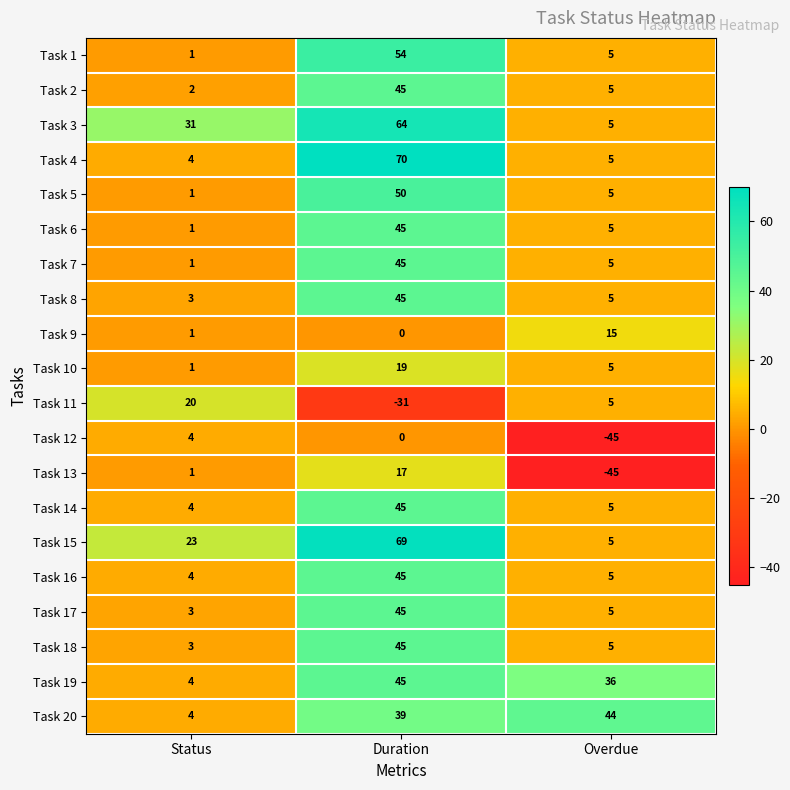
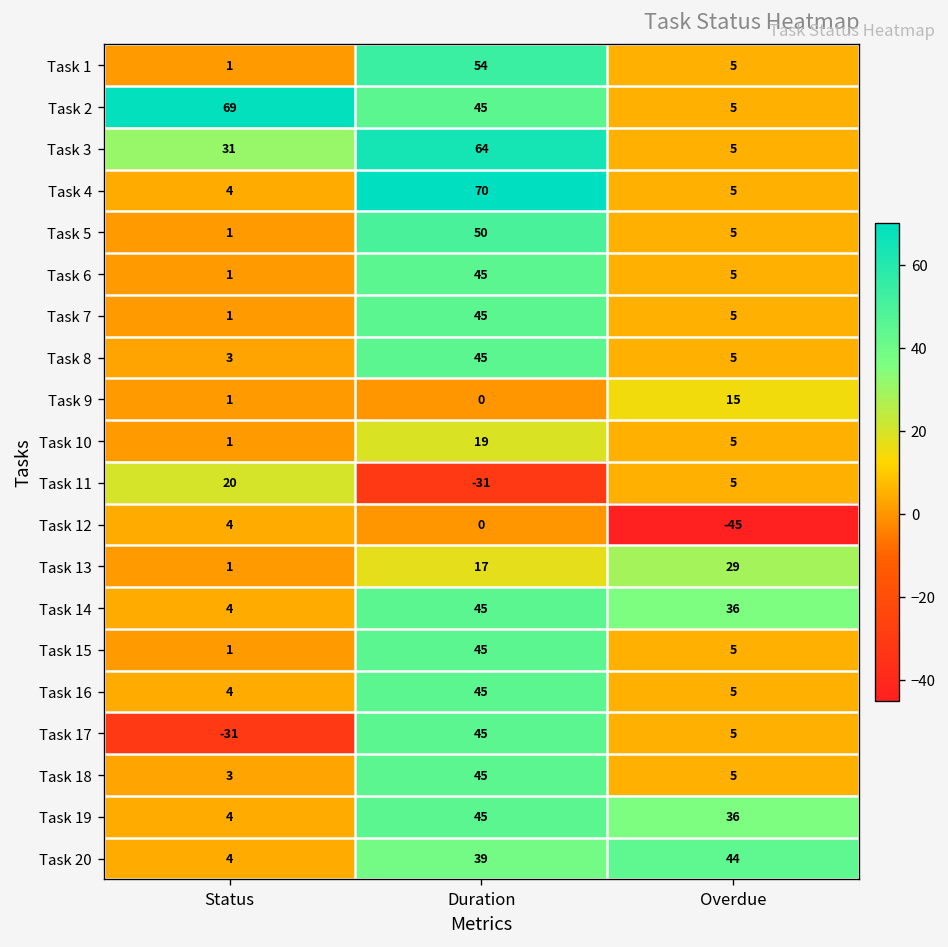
  {
    "Task 1": {
      "Status": 1,
      "Duration": 54,
      "Overdue": 5
    },
    "Task 2": {
-     "Status": 2,
+     "Status": 69,
      "Duration": 45,
      "Overdue": 5
    },
    "Task 3": {
      "Status": 31,
      "Duration": 64,
      "Overdue": 5
    },
    "Task 4": {
      "Status": 4,
      "Duration": 70,
      "Overdue": 5
    },
    "Task 5": {
      "Status": 1,
      "Duration": 50,
      "Overdue": 5
    },
    "Task 6": {
      "Status": 1,
      "Duration": 45,
      "Overdue": 5
    },
    "Task 7": {
      "Status": 1,
      "Duration": 45,
      "Overdue": 5
    },
    "Task 8": {
      "Status": 3,
      "Duration": 45,
      "Overdue": 5
    },
    "Task 9": {
      "Status": 1,
      "Duration": 0,
      "Overdue": 15
    },
    "Task 10": {
      "Status": 1,
      "Duration": 19,
      "Overdue": 5
    },
    "Task 11": {
      "Status": 20,
      "Duration": -31,
      "Overdue": 5
    },
    "Task 12": {
      "Status": 4,
      "Duration": 0,
      "Overdue": -45
    },
    "Task 13": {
      "Status": 1,
      "Duration": 17,
-     "Overdue": -45
+     "Overdue": 29
    },
    "Task 14": {
      "Status": 4,
      "Duration": 45,
-     "Overdue": 5
+     "Overdue": 36
    },
    "Task 15": {
-     "Status": 23,
-     "Duration": 69,
+     "Status": 1,
+     "Duration": 45,
      "Overdue": 5
    },
    "Task 16": {
      "Status": 4,
      "Duration": 45,
      "Overdue": 5
    },
    "Task 17": {
-     "Status": 3,
+     "Status": -31,
      "Duration": 45,
      "Overdue": 5
    },
    "Task 18": {
      "Status": 3,
      "Duration": 45,
      "Overdue": 5
    },
    "Task 19": {
      "Status": 4,
      "Duration": 45,
      "Overdue": 36
    },
    "Task 20": {
      "Status": 4,
      "Duration": 39,
      "Overdue": 44
    }
  }
